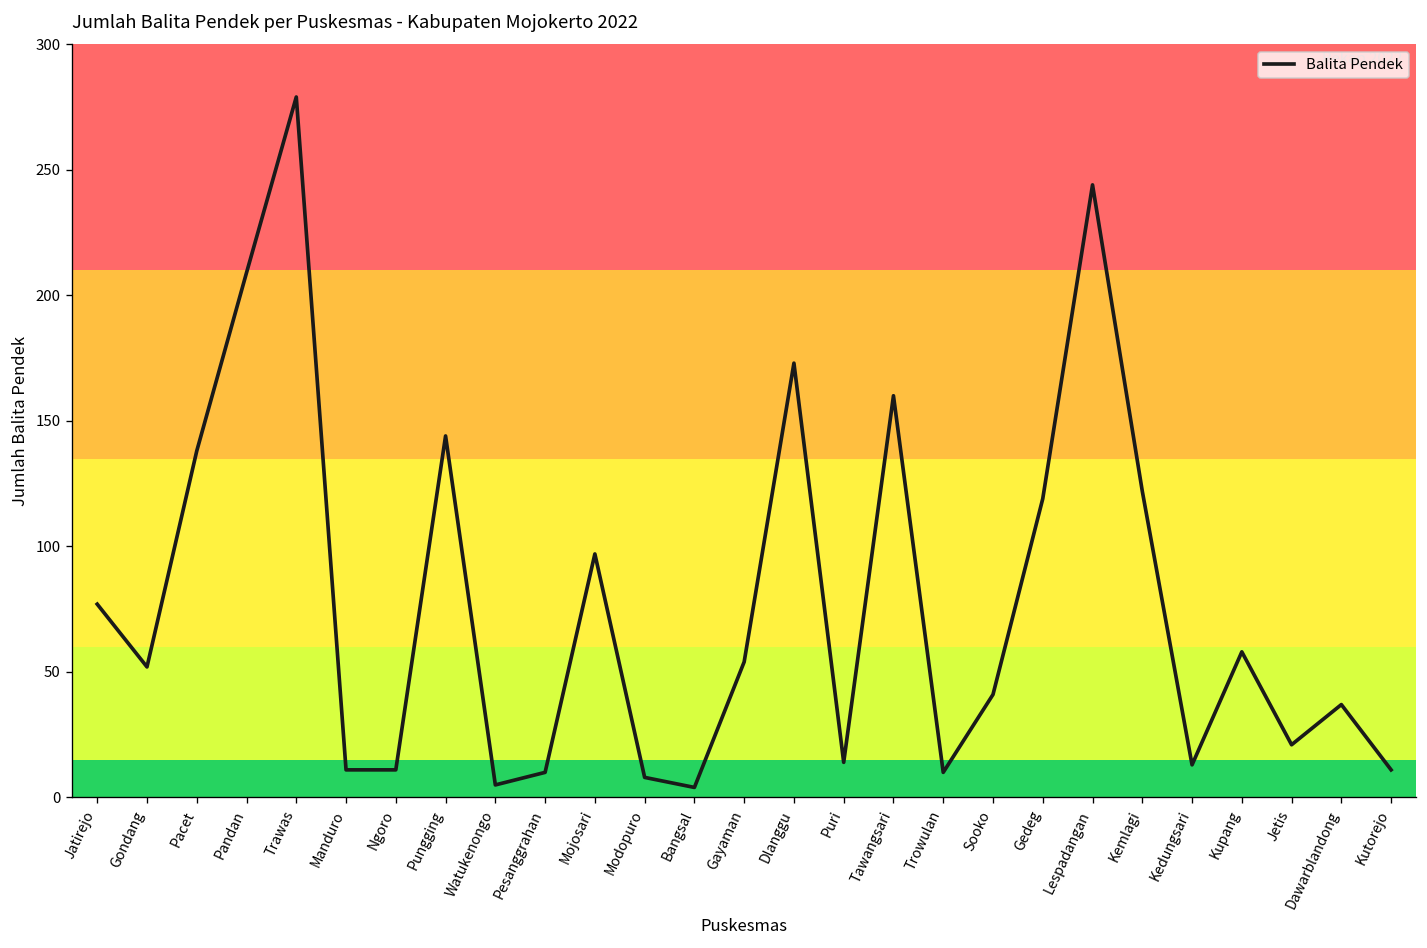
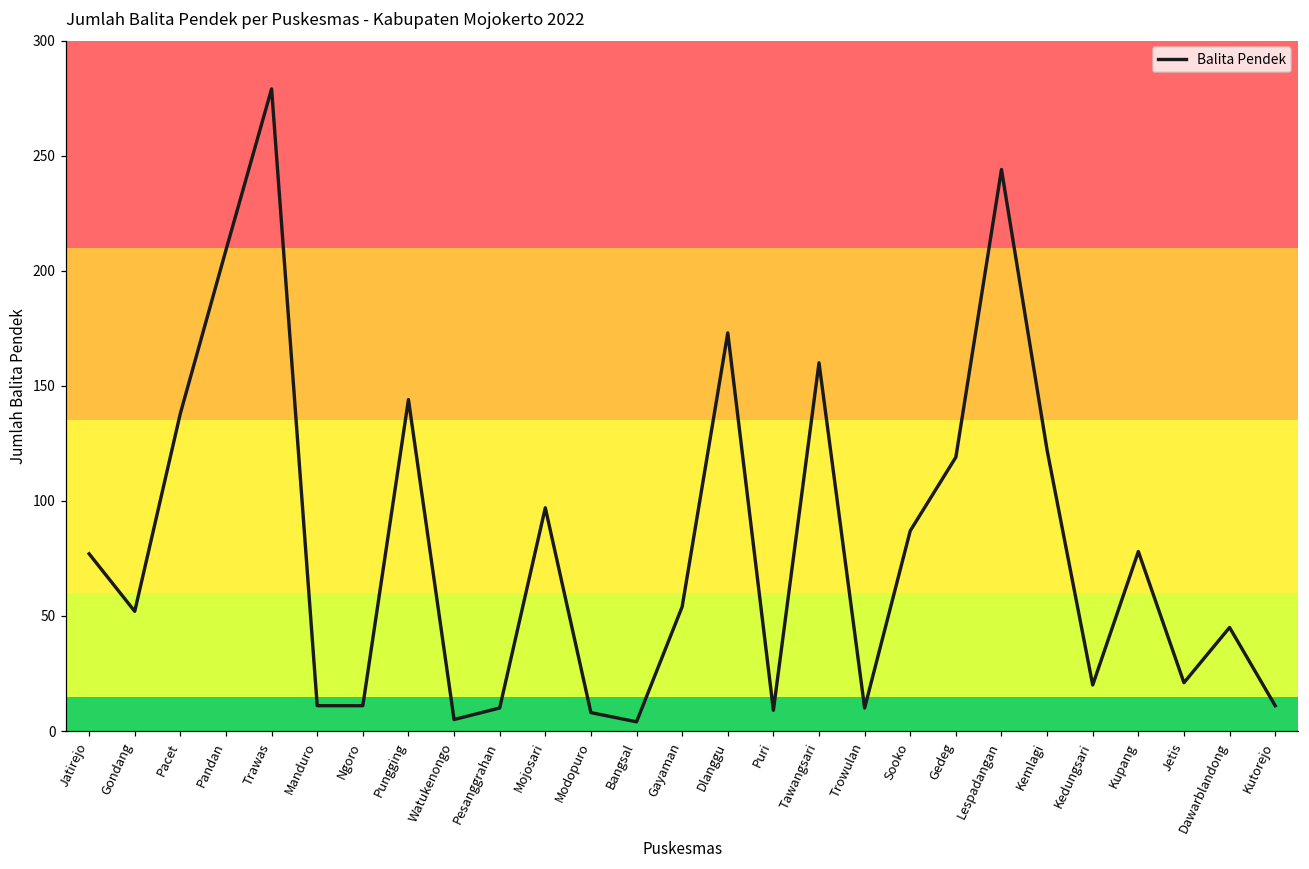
  {
    "Jatirejo": 77,
    "Gondang": 52,
    "Pacet": 138,
    "Pandan": 209,
    "Trawas": 279,
    "Manduro": 11,
    "Ngoro": 11,
    "Pungging": 144,
    "Watukenongo": 5,
    "Pesanggrahan": 10,
    "Mojosari": 97,
    "Modopuro": 8,
    "Bangsal": 4,
    "Gayaman": 54,
    "Dlanggu": 173,
-   "Puri": 14,
+   "Puri": 9,
    "Tawangsari": 160,
    "Trowulan": 10,
-   "Sooko": 41,
+   "Sooko": 87,
    "Gedeg": 119,
    "Lespadangan": 244,
    "Kemlagi": 122,
-   "Kedungsari": 13,
-   "Kupang": 58,
+   "Kedungsari": 20,
+   "Kupang": 78,
    "Jetis": 21,
-   "Dawarblandong": 37,
+   "Dawarblandong": 45,
    "Kutorejo": 11
  }
